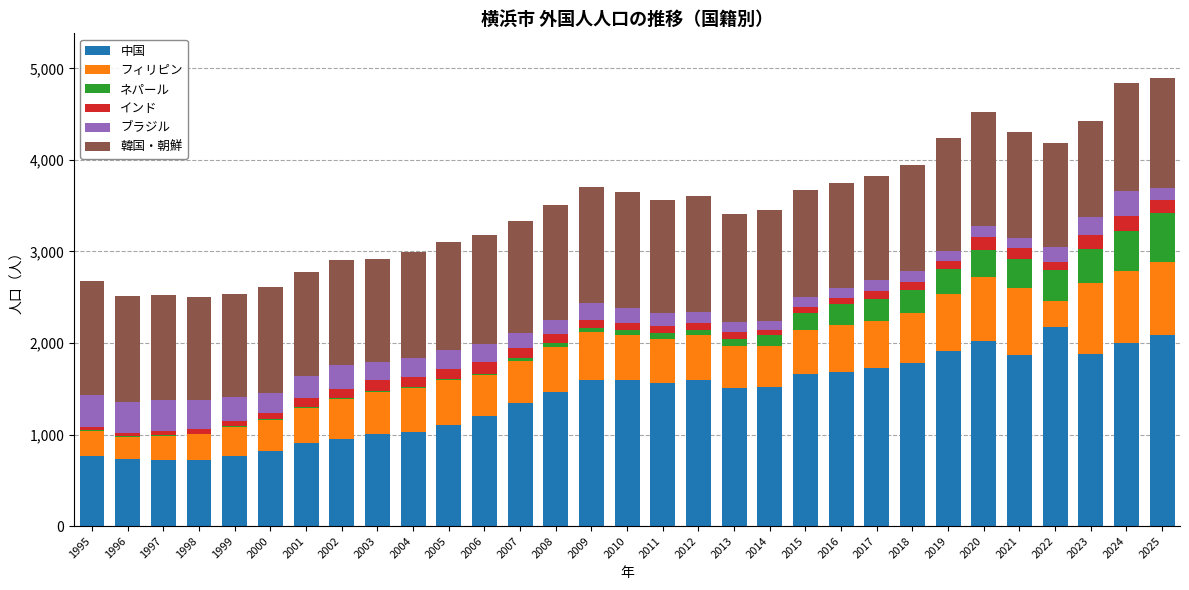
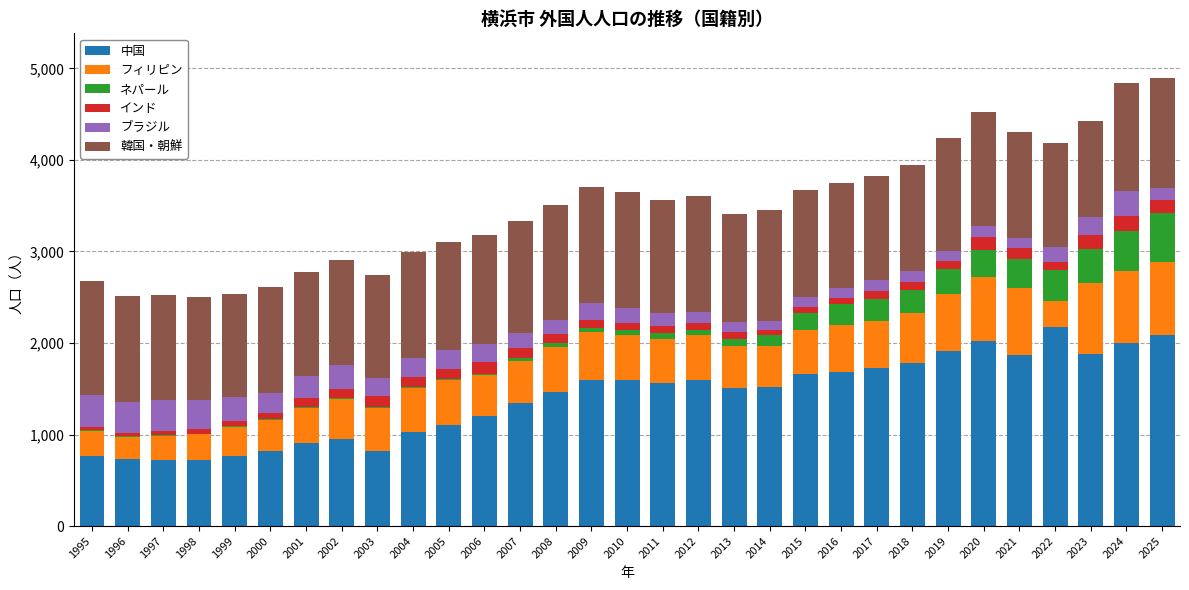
  {
    "中国": {
      "1995": "800",
      "1996": "700",
      "1997": "700",
      "1998": "700",
      "1999": "800",
      "2000": "800",
      "2001": "900",
      "2002": "900",
-     "2003": "1,000",
+     "2003": "800",
      "2004": "1,000",
      "2005": "1,100",
      "2006": "1,200",
      "2007": "1,300",
      "2008": "1,500",
      "2009": "1,600",
      "2010": "1,600",
      "2011": "1,600",
      "2012": "1,600",
      "2013": "1,500",
      "2014": "1,500",
      "2015": "1,700",
      "2016": "1,700",
      "2017": "1,700",
      "2018": "1,800",
      "2019": "1,900",
      "2020": "2,000",
      "2021": "1,900",
      "2022": "2,200",
      "2023": "1,900",
      "2024": "2,000",
      "2025": "2,100"
    },
    "フィリピン": {
      "1995": "300",
      "1996": "200",
      "1997": "300",
      "1998": "300",
      "1999": "300",
      "2000": "300",
      "2001": "400",
      "2002": "400",
      "2003": "500",
      "2004": "500",
      "2005": "500",
      "2006": "400",
      "2007": "500",
      "2008": "500",
      "2009": "500",
      "2010": "500",
      "2011": "500",
      "2012": "500",
      "2013": "500",
      "2014": "500",
      "2015": "500",
      "2016": "500",
      "2017": "500",
      "2018": "600",
      "2019": "600",
      "2020": "700",
      "2021": "700",
      "2022": "300",
      "2023": "800",
      "2024": "800",
      "2025": "800"
    },
    "ネパール": {
      "2008": "0",
      "2009": "100",
      "2010": "100",
      "2011": "100",
      "2012": "100",
      "2013": "100",
      "2014": "100",
      "2015": "200",
      "2016": "200",
      "2017": "200",
      "2018": "300",
      "2019": "300",
      "2020": "300",
      "2021": "300",
      "2022": "300",
      "2023": "400",
      "2024": "400",
      "2025": "500"
    },
    "インド": {
      "1995": "0",
      "1996": "0",
      "1997": "0",
      "1998": "100",
      "1999": "0",
      "2000": "100",
      "2001": "100",
      "2002": "100",
      "2003": "100",
      "2004": "100",
      "2005": "100",
      "2006": "100",
      "2007": "100",
      "2008": "100",
      "2009": "100",
      "2010": "100",
      "2011": "100",
      "2012": "100",
      "2013": "100",
      "2014": "100",
      "2015": "100",
      "2016": "100",
      "2017": "100",
      "2018": "100",
      "2019": "100",
      "2020": "100",
      "2021": "100",
      "2022": "100",
      "2023": "200",
      "2024": "200",
      "2025": "100"
    },
    "ブラジル": {
      "1995": "400",
      "1996": "300",
      "1997": "300",
      "1998": "300",
      "1999": "300",
      "2000": "200",
      "2001": "200",
      "2002": "300",
      "2003": "200",
      "2004": "200",
      "2005": "200",
      "2006": "200",
      "2007": "200",
      "2008": "200",
      "2009": "200",
      "2010": "200",
      "2011": "100",
      "2012": "100",
      "2013": "100",
      "2014": "100",
      "2015": "100",
      "2016": "100",
      "2017": "100",
      "2018": "100",
      "2019": "100",
      "2020": "100",
      "2021": "100",
      "2022": "200",
      "2023": "200",
      "2024": "300",
      "2025": "100"
    },
    "韓国・朝鮮": {
      "1995": "1,200",
      "1996": "1,200",
      "1997": "1,100",
      "1998": "1,100",
      "1999": "1,100",
      "2000": "1,200",
      "2001": "1,100",
      "2002": "1,200",
      "2003": "1,100",
      "2004": "1,200",
      "2005": "1,200",
      "2006": "1,200",
      "2007": "1,200",
      "2008": "1,300",
      "2009": "1,300",
      "2010": "1,300",
      "2011": "1,200",
      "2012": "1,300",
      "2013": "1,200",
      "2014": "1,200",
      "2015": "1,200",
      "2016": "1,100",
      "2017": "1,100",
      "2018": "1,200",
      "2019": "1,200",
      "2020": "1,200",
      "2021": "1,200",
      "2022": "1,100",
      "2023": "1,100",
      "2024": "1,200",
      "2025": "1,200"
    }
  }
